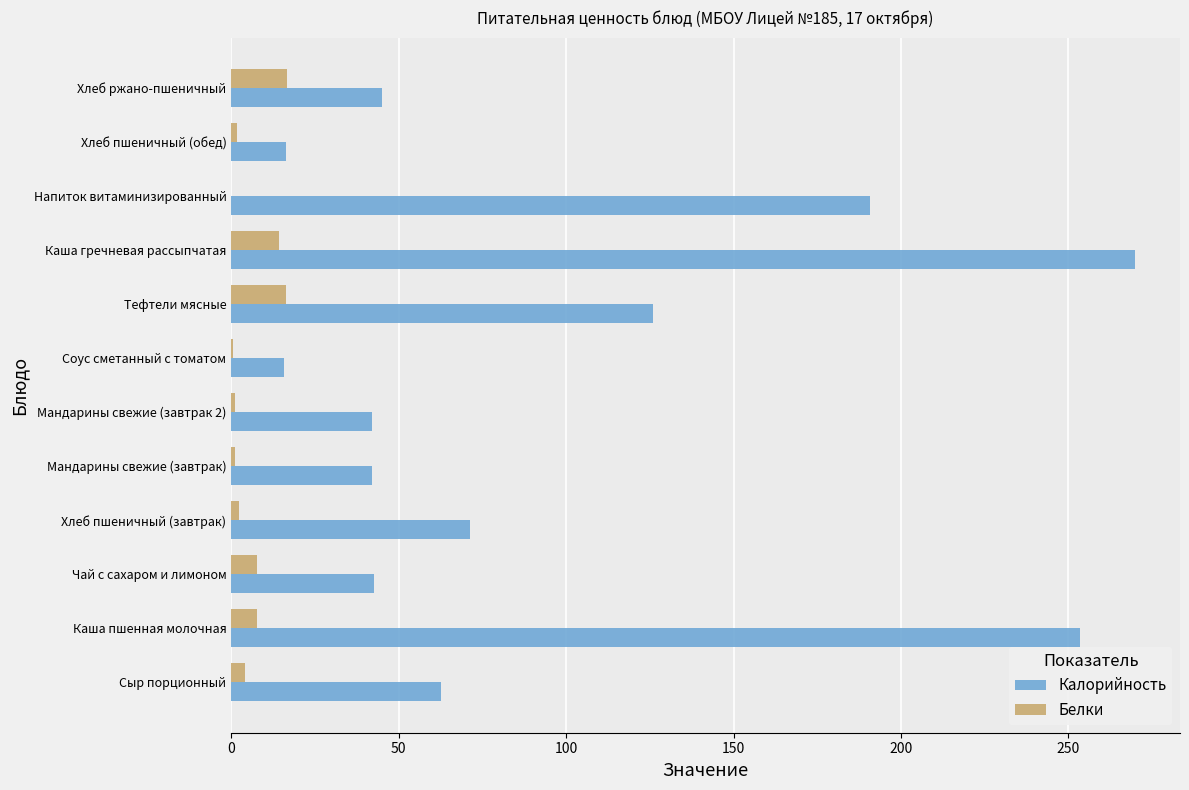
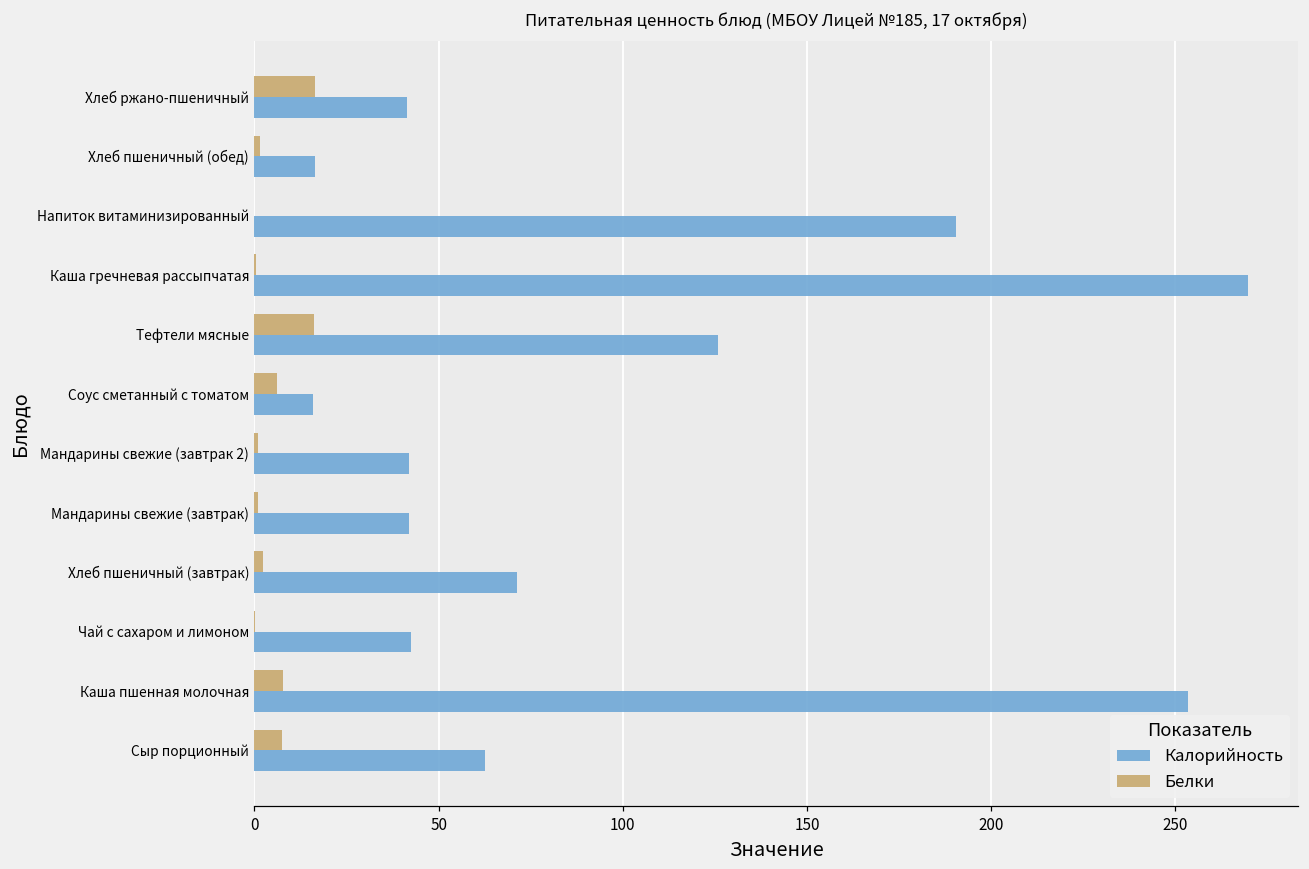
  {
    "Калорийность": {
-     "Хлеб ржано-пшеничный": 45,
+     "Хлеб ржано-пшеничный": 41,
      "Хлеб пшеничный (обед)": 16,
      "Напиток витаминизированный": 191,
      "Каша гречневая рассыпчатая": 270,
      "Тефтели мясные": 126,
      "Соус сметанный с томатом": 16,
      "Мандарины свежие (завтрак 2)": 42,
      "Мандарины свежие (завтрак)": 42,
      "Хлеб пшеничный (завтрак)": 71,
      "Чай с сахаром и лимоном": 43,
      "Каша пшенная молочная": 254,
      "Сыр порционный": 63
    },
    "Белки": {
      "Хлеб ржано-пшеничный": 17,
      "Хлеб пшеничный (обед)": 2,
      "Напиток витаминизированный": 0,
-     "Каша гречневая рассыпчатая": 14,
+     "Каша гречневая рассыпчатая": 1,
      "Тефтели мясные": 16,
-     "Соус сметанный с томатом": 1,
+     "Соус сметанный с томатом": 6,
      "Мандарины свежие (завтрак 2)": 1,
      "Мандарины свежие (завтрак)": 1,
      "Хлеб пшеничный (завтрак)": 2,
-     "Чай с сахаром и лимоном": 8,
+     "Чай с сахаром и лимоном": 0,
      "Каша пшенная молочная": 8,
-     "Сыр порционный": 4
+     "Сыр порционный": 8
    }
  }
